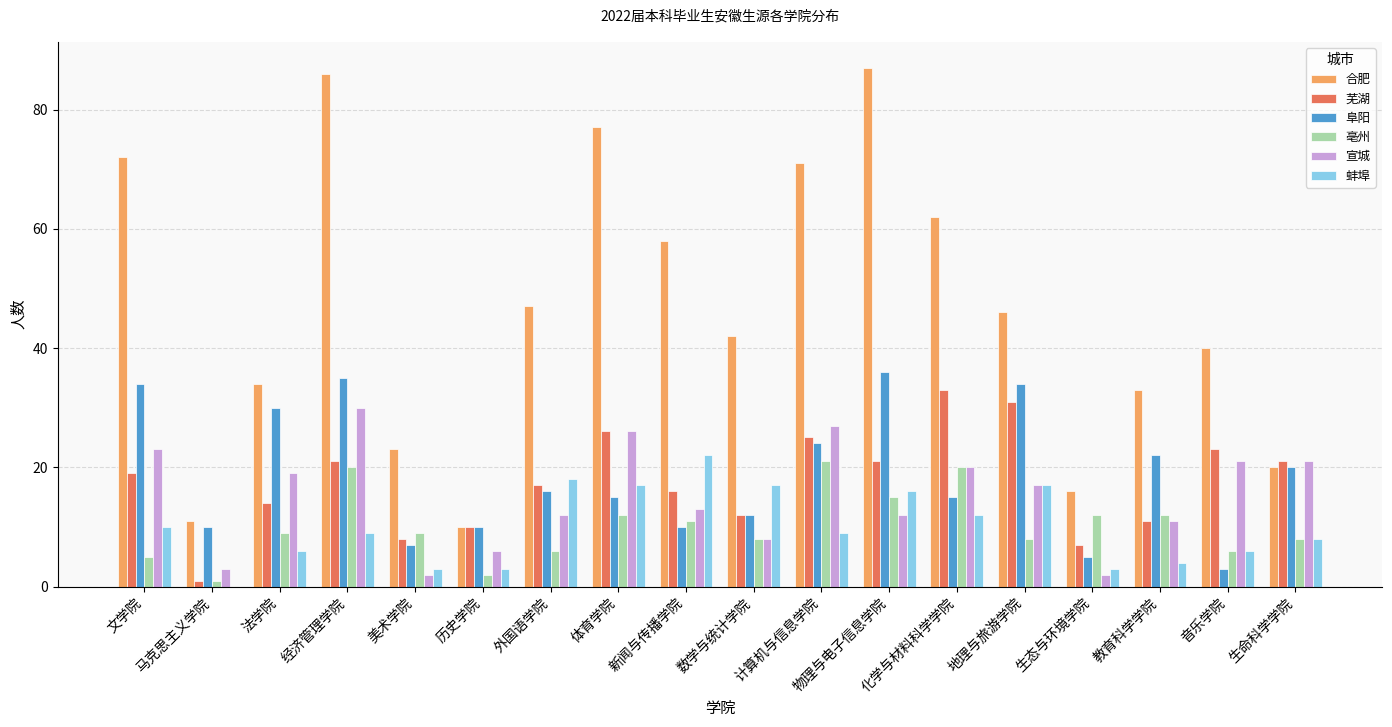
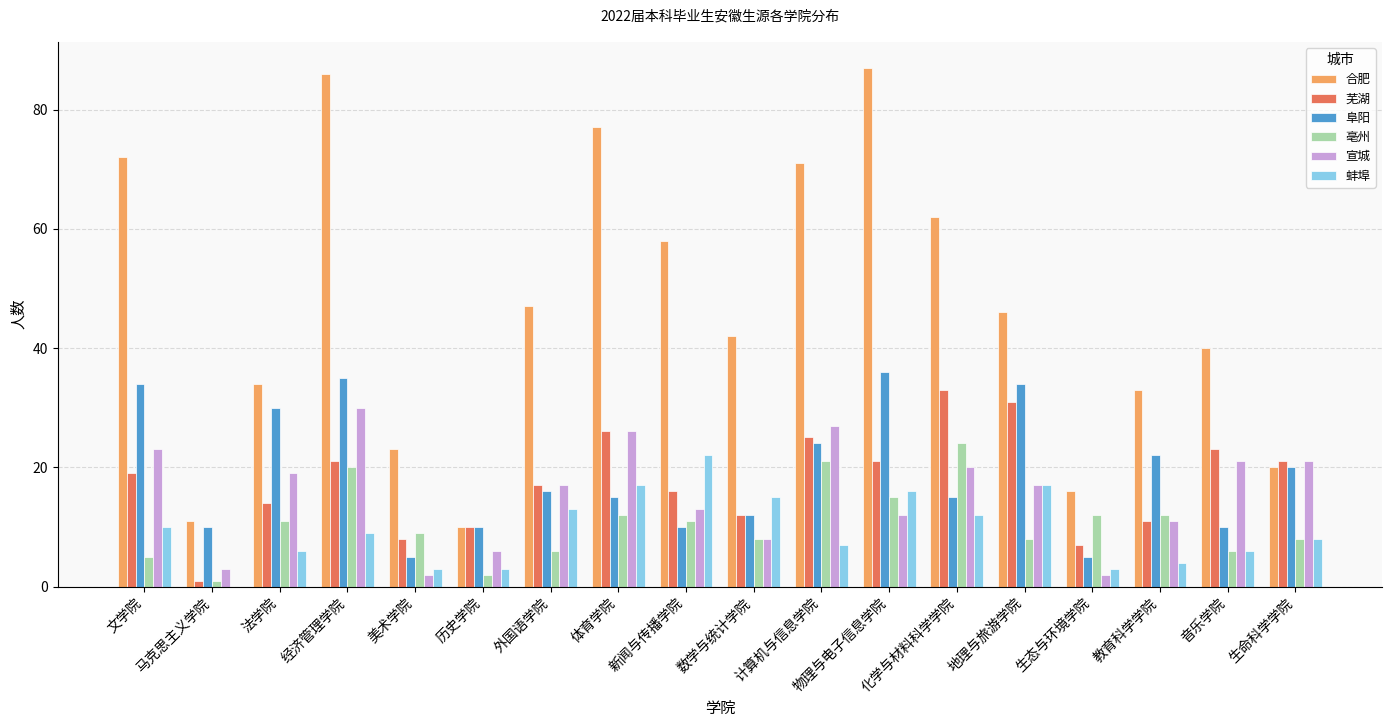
  {
    "阜阳": {
      "文学院": 34,
      "马克思主义学院": 10,
      "法学院": 30,
      "经济管理学院": 35,
-     "美术学院": 7,
+     "美术学院": 5,
      "历史学院": 10,
      "外国语学院": 16,
      "体育学院": 15,
      "新闻与传播学院": 10,
      "数学与统计学院": 12,
      "计算机与信息学院": 24,
      "物理与电子信息学院": 36,
      "化学与材料科学学院": 15,
      "地理与旅游学院": 34,
      "生态与环境学院": 5,
      "教育科学学院": 22,
-     "音乐学院": 3,
+     "音乐学院": 10,
      "生命科学学院": 20
    },
    "亳州": {
      "文学院": 5,
      "马克思主义学院": 1,
-     "法学院": 9,
+     "法学院": 11,
      "经济管理学院": 20,
      "美术学院": 9,
      "历史学院": 2,
      "外国语学院": 6,
      "体育学院": 12,
      "新闻与传播学院": 11,
      "数学与统计学院": 8,
      "计算机与信息学院": 21,
      "物理与电子信息学院": 15,
-     "化学与材料科学学院": 20,
+     "化学与材料科学学院": 24,
      "地理与旅游学院": 8,
      "生态与环境学院": 12,
      "教育科学学院": 12,
      "音乐学院": 6,
      "生命科学学院": 8
    },
    "宣城": {
      "文学院": 23,
      "马克思主义学院": 3,
      "法学院": 19,
      "经济管理学院": 30,
      "美术学院": 2,
      "历史学院": 6,
-     "外国语学院": 12,
+     "外国语学院": 17,
      "体育学院": 26,
      "新闻与传播学院": 13,
      "数学与统计学院": 8,
      "计算机与信息学院": 27,
      "物理与电子信息学院": 12,
      "化学与材料科学学院": 20,
      "地理与旅游学院": 17,
      "生态与环境学院": 2,
      "教育科学学院": 11,
      "音乐学院": 21,
      "生命科学学院": 21
    },
    "蚌埠": {
      "文学院": 10,
      "马克思主义学院": 0,
      "法学院": 6,
      "经济管理学院": 9,
      "美术学院": 3,
      "历史学院": 3,
-     "外国语学院": 18,
+     "外国语学院": 13,
      "体育学院": 17,
      "新闻与传播学院": 22,
-     "数学与统计学院": 17,
-     "计算机与信息学院": 9,
+     "数学与统计学院": 15,
+     "计算机与信息学院": 7,
      "物理与电子信息学院": 16,
      "化学与材料科学学院": 12,
      "地理与旅游学院": 17,
      "生态与环境学院": 3,
      "教育科学学院": 4,
      "音乐学院": 6,
      "生命科学学院": 8
    }
  }
